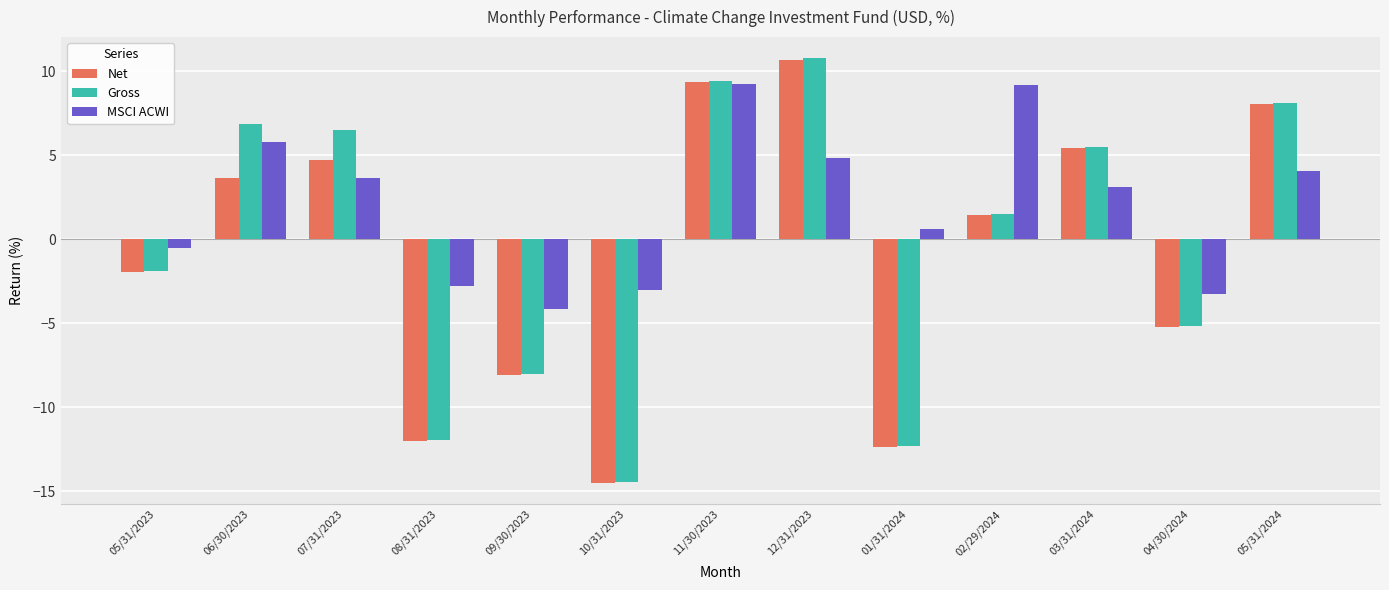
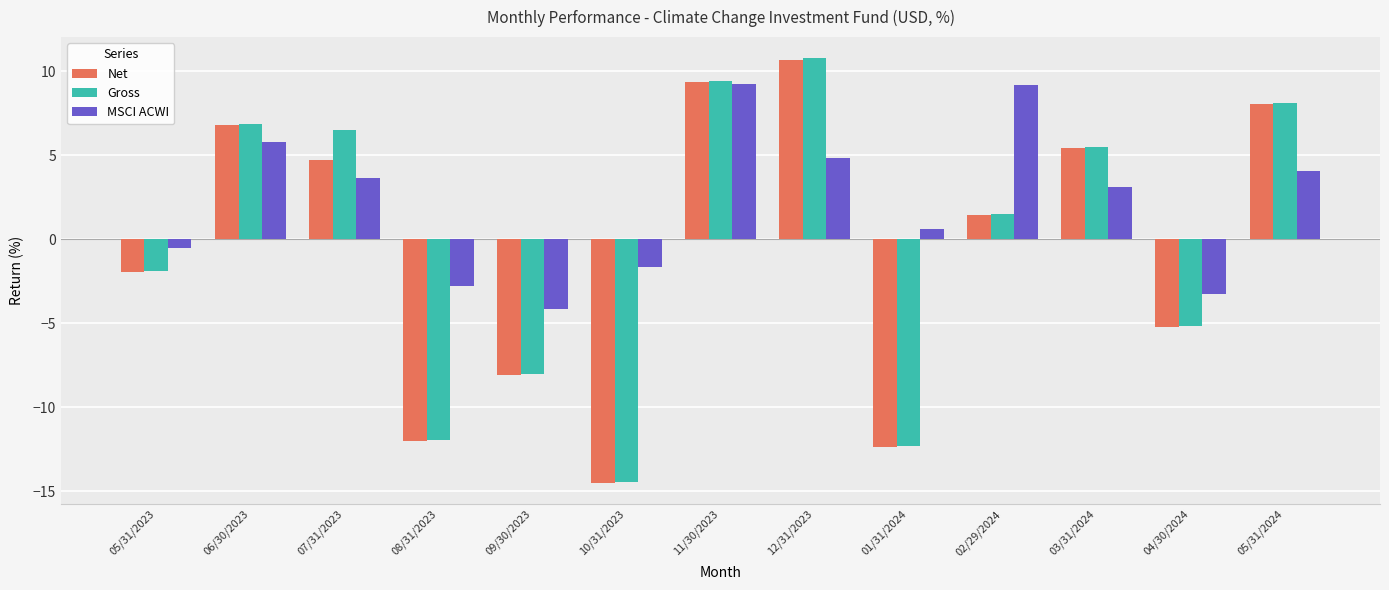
  {
    "Net": {
      "05/31/2023": -2.0,
-     "06/30/2023": 3.6,
+     "06/30/2023": 6.8,
      "07/31/2023": 4.7,
      "08/31/2023": -12.0,
      "09/30/2023": -8.1,
      "10/31/2023": -14.5,
      "11/30/2023": 9.4,
      "12/31/2023": 10.7,
      "01/31/2024": -12.4,
      "02/29/2024": 1.4,
      "03/31/2024": 5.4,
      "04/30/2024": -5.2,
      "05/31/2024": 8.1
    },
    "Gross": {
      "05/31/2023": -1.9,
      "06/30/2023": 6.9,
      "07/31/2023": 6.5,
      "08/31/2023": -12.0,
      "09/30/2023": -8.0,
      "10/31/2023": -14.4,
      "11/30/2023": 9.4,
      "12/31/2023": 10.8,
      "01/31/2024": -12.3,
      "02/29/2024": 1.5,
      "03/31/2024": 5.5,
      "04/30/2024": -5.2,
      "05/31/2024": 8.1
    },
    "MSCI ACWI": {
      "05/31/2023": -0.6,
      "06/30/2023": 5.8,
      "07/31/2023": 3.7,
      "08/31/2023": -2.8,
      "09/30/2023": -4.1,
-     "10/31/2023": -3.0,
+     "10/31/2023": -1.7,
      "11/30/2023": 9.2,
      "12/31/2023": 4.8,
      "01/31/2024": 0.6,
      "02/29/2024": 9.2,
      "03/31/2024": 3.1,
      "04/30/2024": -3.3,
      "05/31/2024": 4.1
    }
  }
